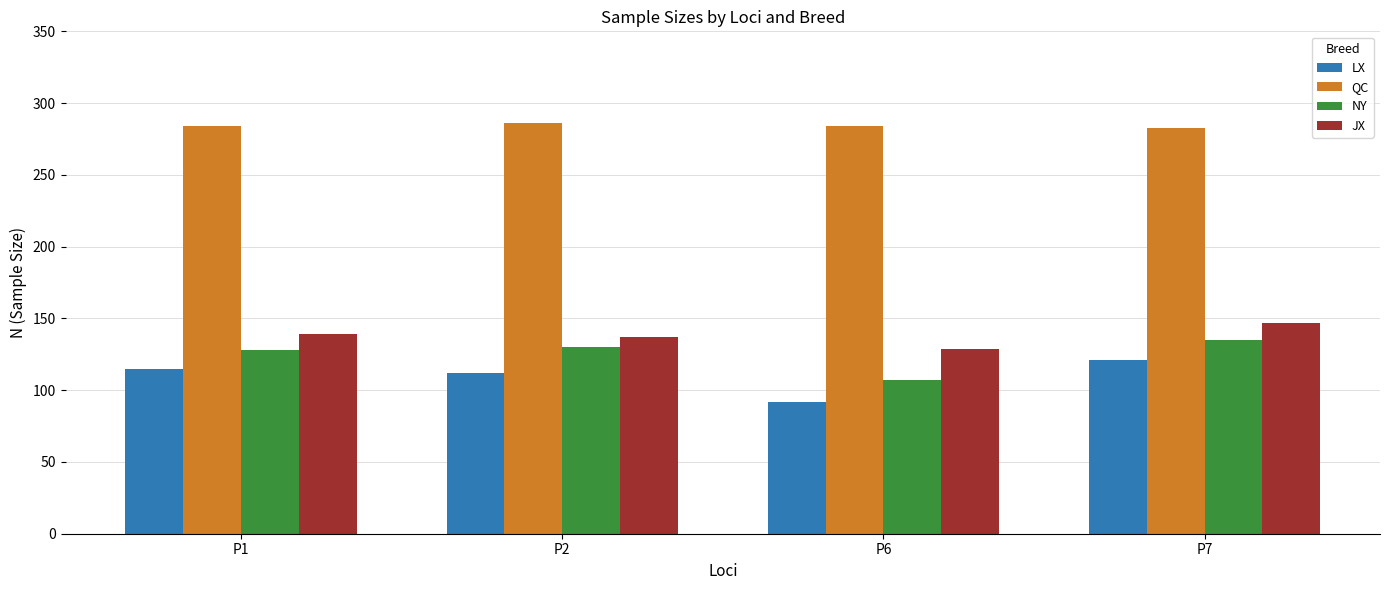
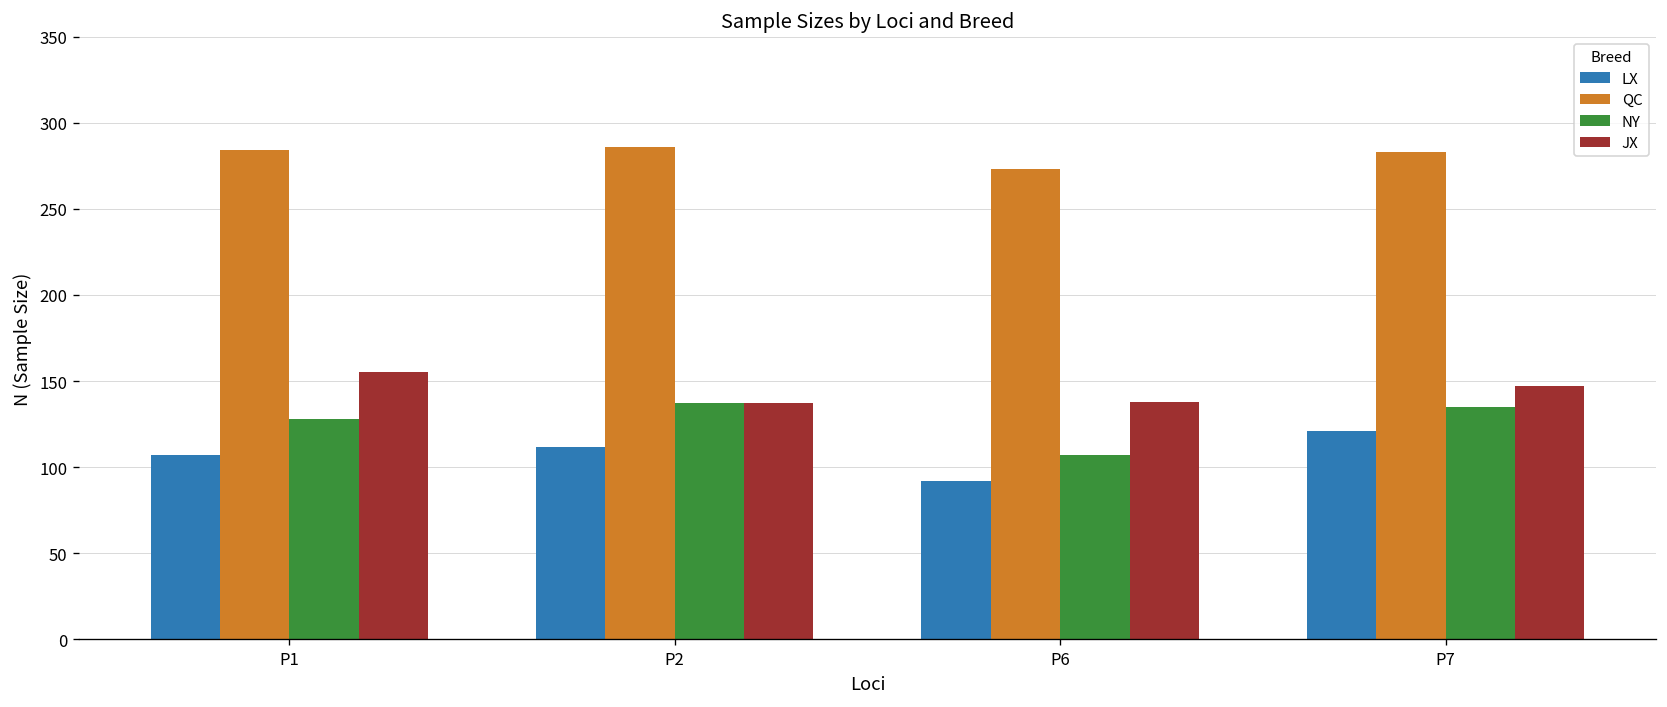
  {
    "LX": {
-     "P1": 115,
+     "P1": 107,
      "P2": 112,
      "P6": 92,
      "P7": 121
    },
    "QC": {
      "P1": 284,
      "P2": 286,
-     "P6": 284,
+     "P6": 273,
      "P7": 283
    },
    "NY": {
      "P1": 128,
-     "P2": 130,
+     "P2": 137,
      "P6": 107,
      "P7": 135
    },
    "JX": {
-     "P1": 139,
+     "P1": 155,
      "P2": 137,
-     "P6": 129,
+     "P6": 138,
      "P7": 147
    }
  }
